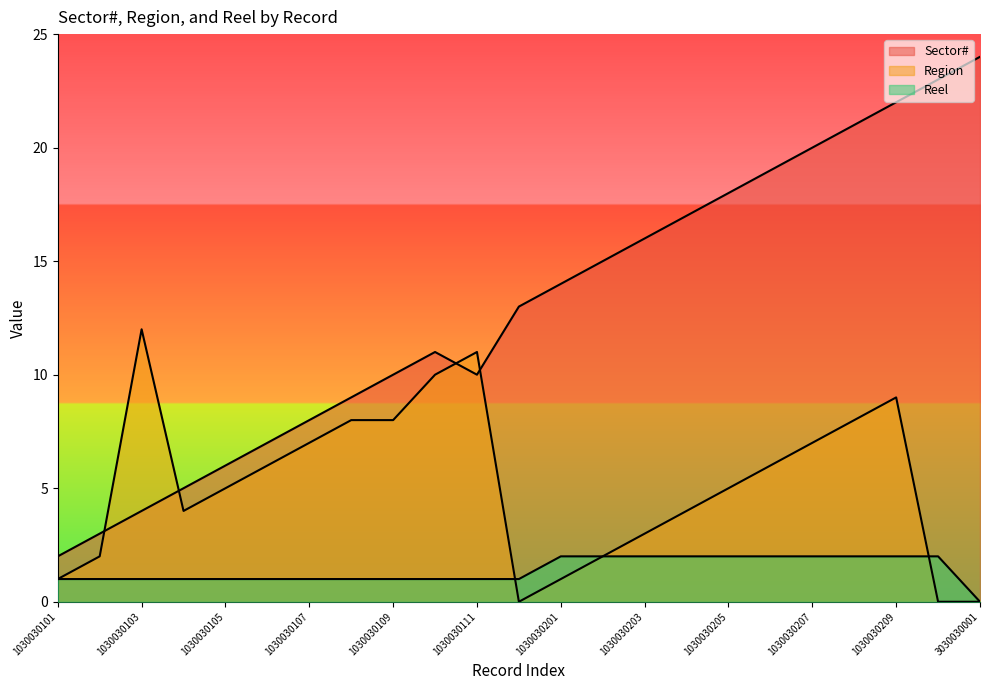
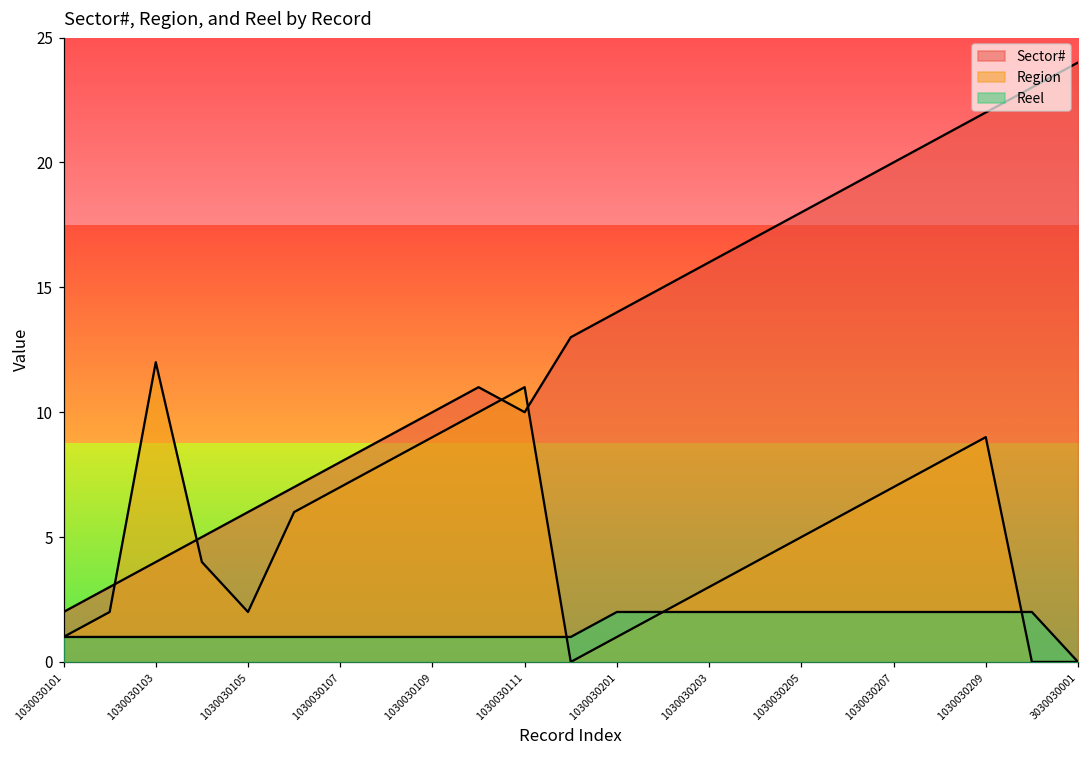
  {
    "Sector#": {
      "1030030101": 2,
      "1030030103": 4,
      "1030030105": 6,
      "1030030107": 8,
      "1030030109": 10,
      "1030030111": 10,
      "1030030201": 14,
      "1030030203": 16,
      "1030030205": 18,
      "1030030207": 20,
      "1030030209": 22,
      "3030030001": 24
    },
    "Region": {
      "1030030103": 12,
-     "1030030105": 5,
+     "1030030105": 2,
      "1030030107": 7,
-     "1030030109": 8,
+     "1030030109": 9,
      "1030030111": 11,
      "1030030201": 1,
      "1030030203": 3,
      "1030030205": 5,
      "1030030207": 7,
      "1030030209": 9
    },
    "Reel": {
      "1030030103": 1,
      "1030030105": 1,
      "1030030107": 1,
      "1030030109": 1,
      "1030030111": 1,
      "1030030201": 2,
      "1030030203": 2,
      "1030030205": 2,
      "1030030207": 2,
      "1030030209": 2
    }
  }
